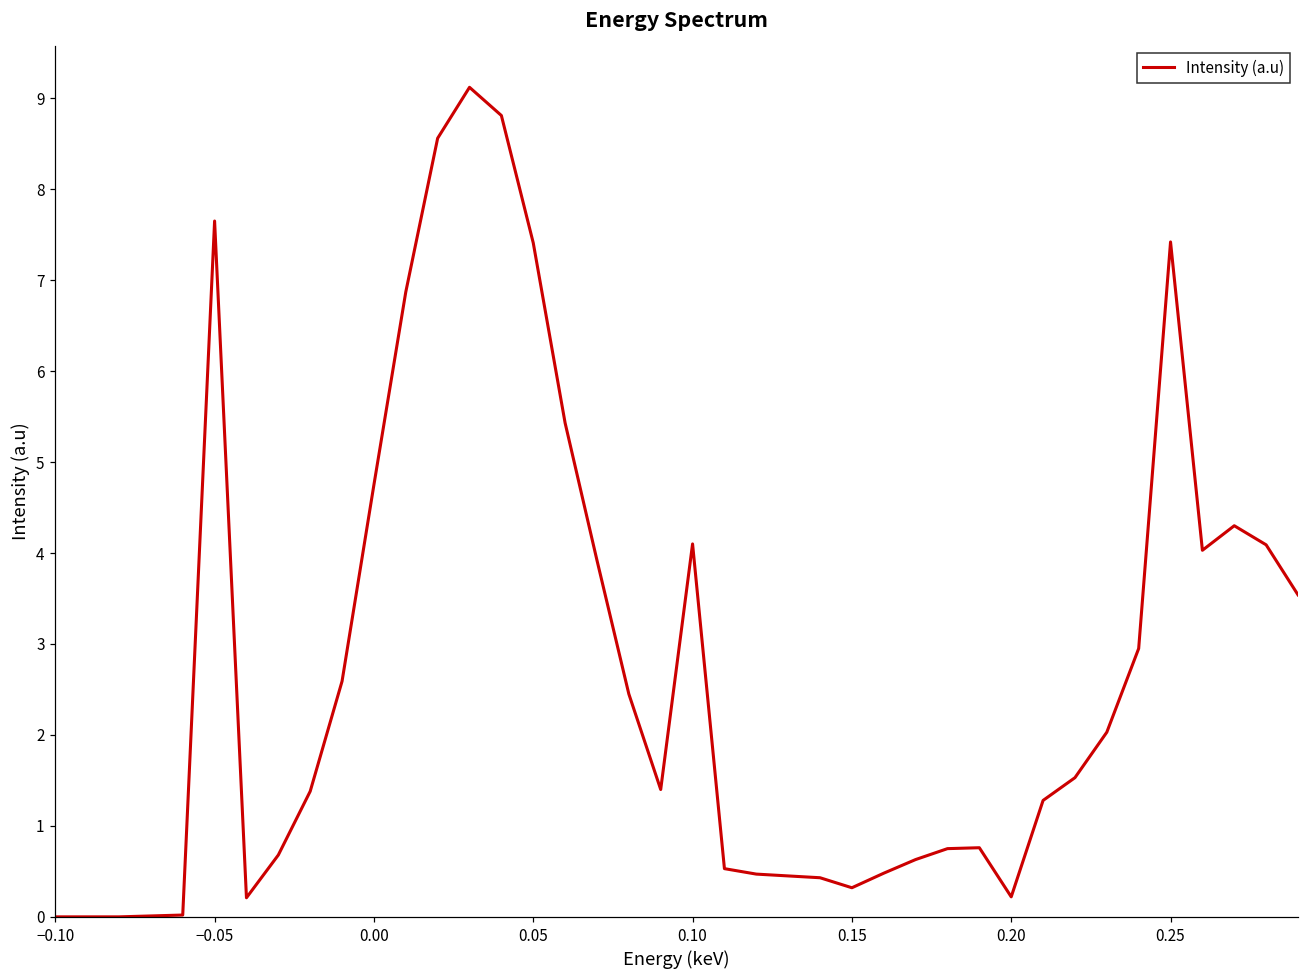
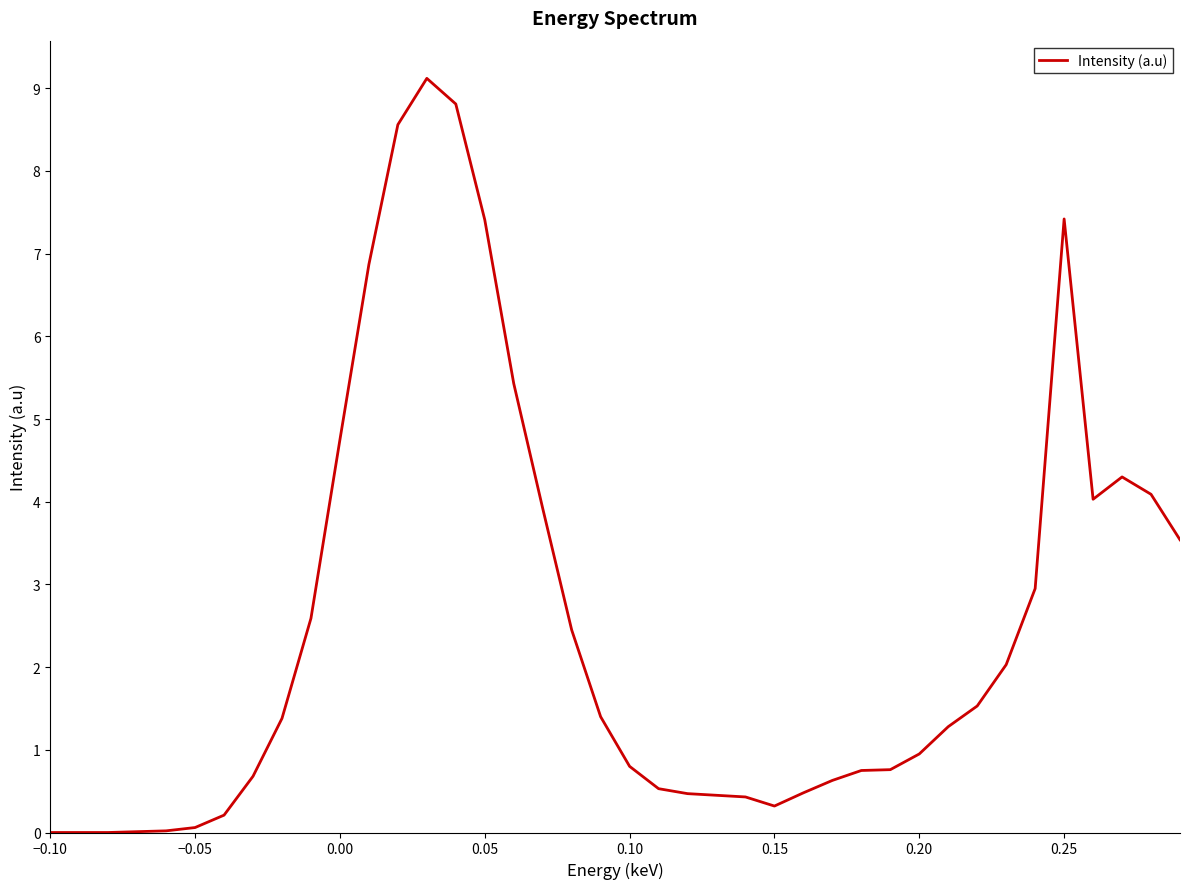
  {
    "−0.10": 0.0,
-   "−0.05": 7.7,
+   "−0.05": 0.1,
    "0.00": 4.8,
    "0.05": 7.4,
-   "0.10": 4.1,
+   "0.10": 0.8,
    "0.15": 0.3,
-   "0.20": 0.2,
+   "0.20": 1.0,
    "0.25": 7.4
  }
